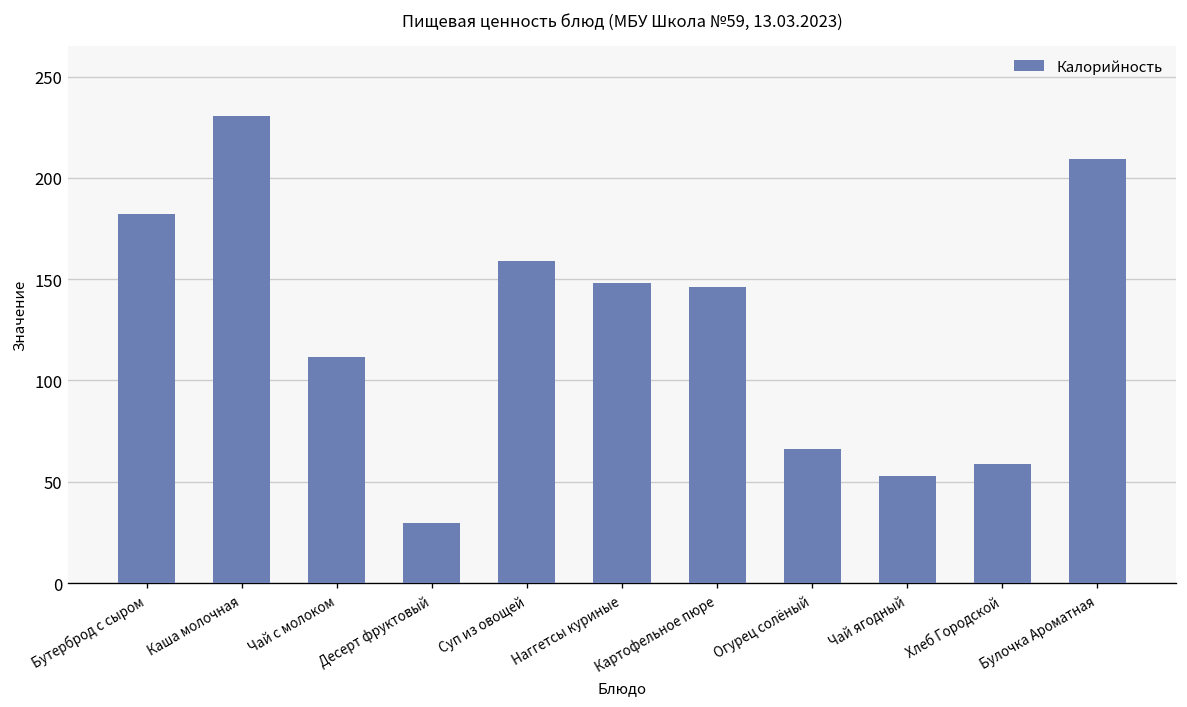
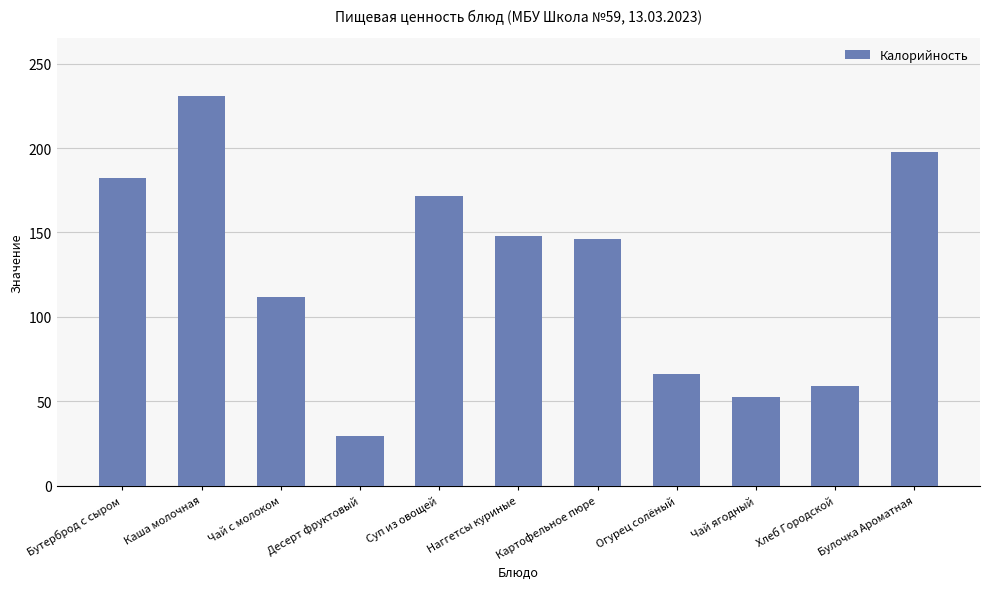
  {
    "Бутерброд с сыром": 182,
    "Каша молочная": 231,
    "Чай с молоком": 112,
    "Десерт фруктовый": 30,
-   "Суп из овощей": 159,
+   "Суп из овощей": 171,
    "Наггетсы куриные": 148,
    "Картофельное пюре": 146,
    "Огурец солёный": 66,
    "Чай ягодный": 53,
    "Хлеб Городской": 59,
-   "Булочка Ароматная": 209
+   "Булочка Ароматная": 198
  }
